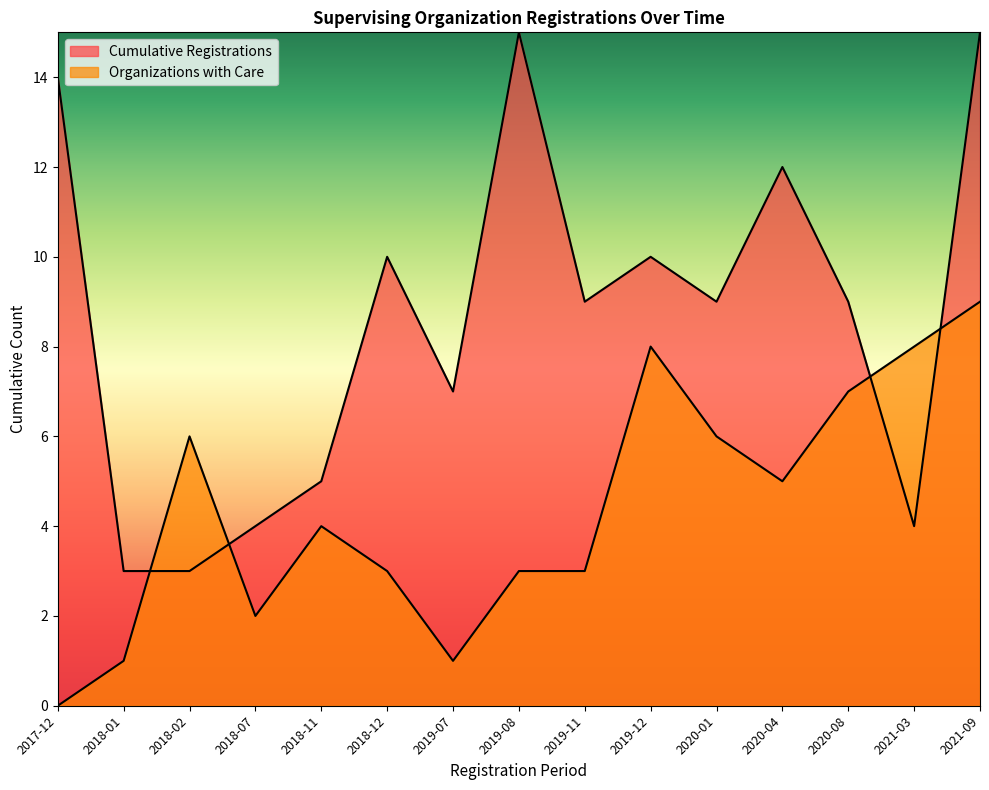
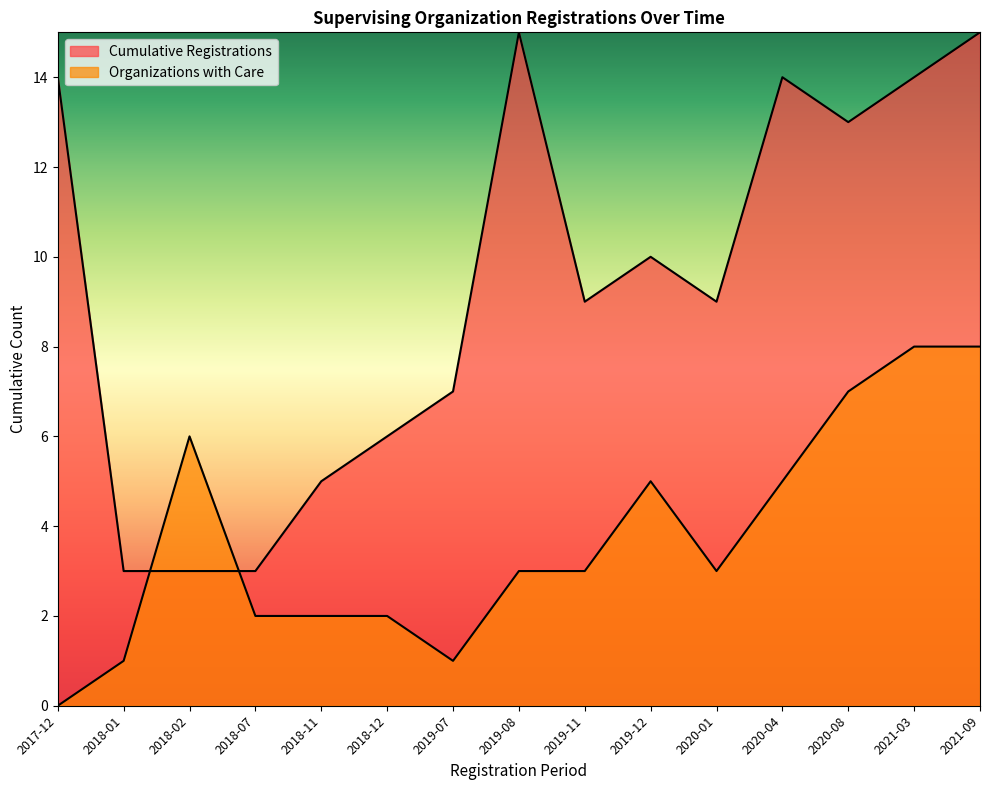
  {
    "Cumulative Registrations": {
      "2017-12": 14,
      "2018-01": 3,
      "2018-02": 3,
-     "2018-07": 4,
+     "2018-07": 3,
      "2018-11": 5,
-     "2018-12": 10,
+     "2018-12": 6,
      "2019-07": 7,
      "2019-08": 15,
      "2019-11": 9,
      "2019-12": 10,
      "2020-01": 9,
-     "2020-04": 12,
-     "2020-08": 9,
-     "2021-03": 4,
+     "2020-04": 14,
+     "2020-08": 13,
+     "2021-03": 14,
      "2021-09": 15
    },
    "Organizations with Care": {
      "2017-12": 0,
      "2018-01": 1,
      "2018-02": 6,
      "2018-07": 2,
-     "2018-11": 4,
-     "2018-12": 3,
+     "2018-11": 2,
+     "2018-12": 2,
      "2019-07": 1,
      "2019-08": 3,
      "2019-11": 3,
-     "2019-12": 8,
-     "2020-01": 6,
+     "2019-12": 5,
+     "2020-01": 3,
      "2020-04": 5,
      "2020-08": 7,
      "2021-03": 8,
-     "2021-09": 9
+     "2021-09": 8
    }
  }
